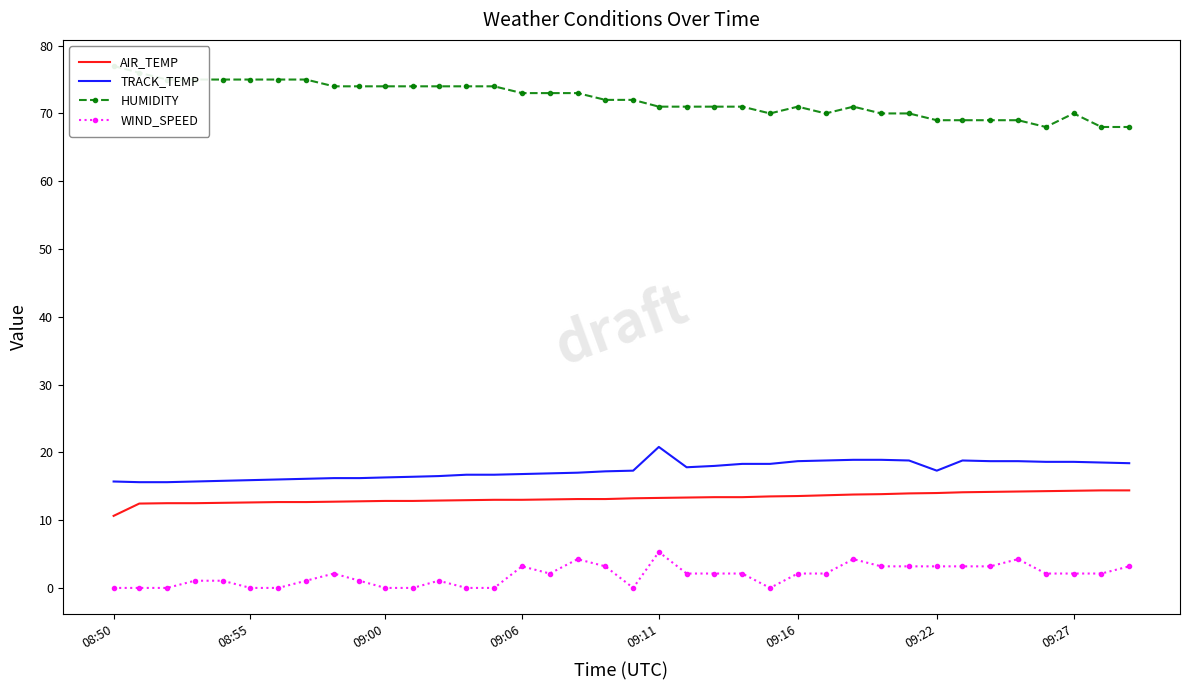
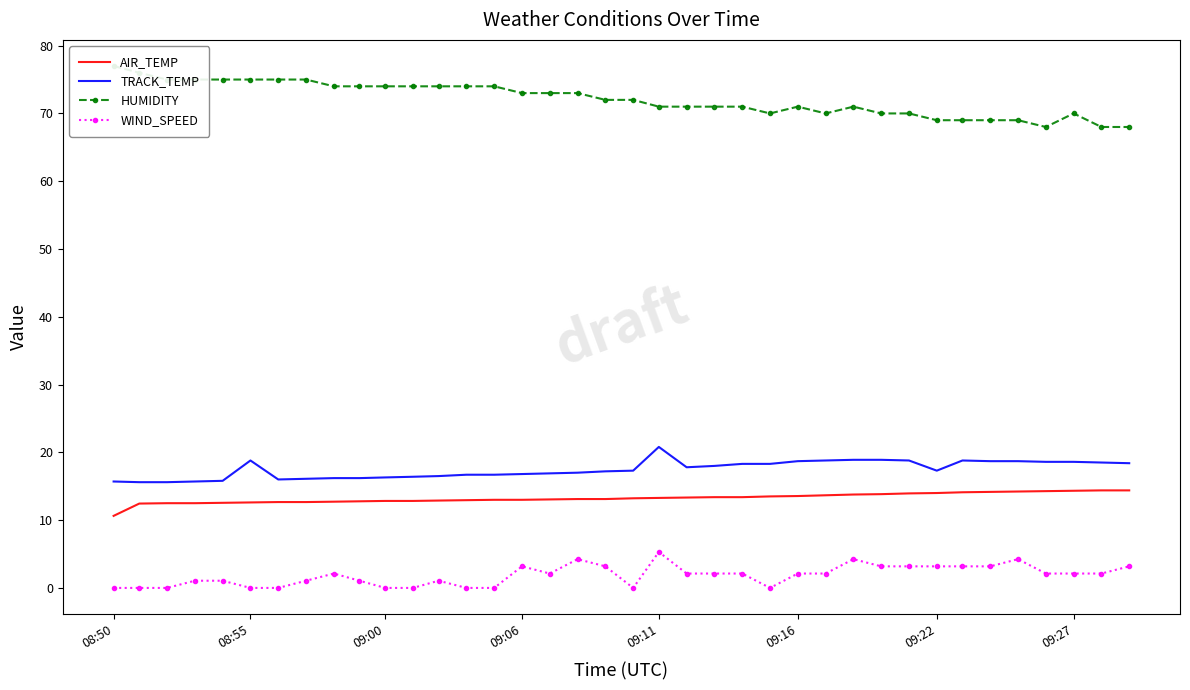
  {
    "AIR_TEMP": {
      "08:50": 11,
      "08:55": 13,
      "09:00": 13,
      "09:06": 13,
      "09:11": 13,
      "09:16": 14,
      "09:22": 14,
      "09:27": 14
    },
    "TRACK_TEMP": {
      "08:50": 16,
-     "08:55": 16,
+     "08:55": 19,
      "09:00": 16,
      "09:06": 17,
      "09:11": 21,
      "09:16": 19,
      "09:22": 17,
      "09:27": 19
    },
    "HUMIDITY": {
      "08:55": 75,
      "09:00": 74,
      "09:06": 73,
      "09:11": 71,
      "09:16": 71,
      "09:22": 69,
      "09:27": 70
    },
    "WIND_SPEED": {
      "08:50": 0,
      "08:55": 0,
      "09:00": 0,
      "09:06": 3,
      "09:11": 5,
      "09:16": 2,
      "09:22": 3,
      "09:27": 2
    }
  }
